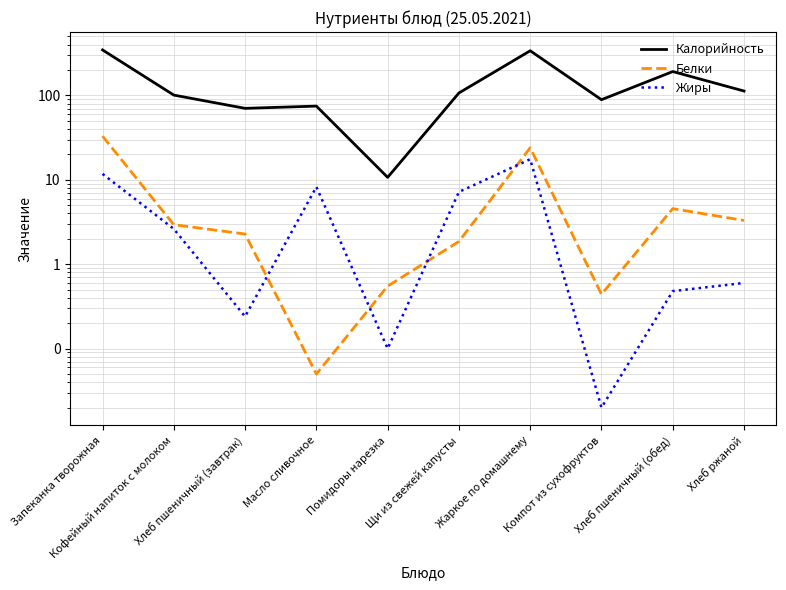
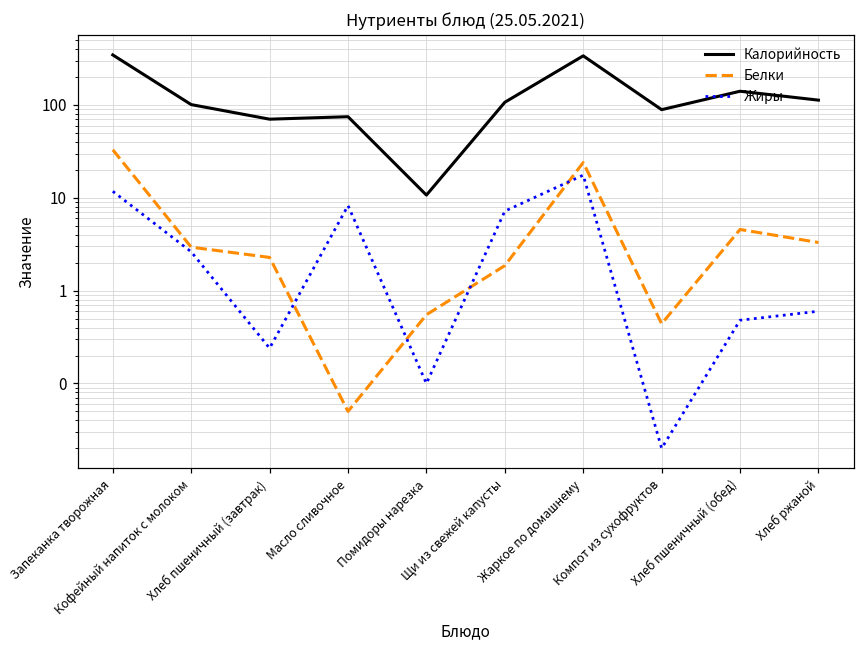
  {
    "Калорийность": {
      "Запеканка творожная": 350,
      "Кофейный напиток с молоком": 100,
      "Хлеб пшеничный (завтрак)": 70,
      "Масло сливочное": 70,
      "Помидоры нарезка": 11,
      "Щи из свежей капусты": 110,
      "Жаркое по домашнему": 340,
      "Компот из сухофруктов": 90,
-     "Хлеб пшеничный (обед)": 190,
+     "Хлеб пшеничный (обед)": 140,
      "Хлеб ржаной": 110
    },
    "Белки": {
      "Запеканка творожная": 33,
      "Кофейный напиток с молоком": 3,
      "Хлеб пшеничный (завтрак)": 2.3,
      "Масло сливочное": 0.05,
      "Помидоры нарезка": 0.6,
      "Щи из свежей капусты": 1.9,
      "Жаркое по домашнему": 24,
      "Компот из сухофруктов": 0.4,
      "Хлеб пшеничный (обед)": 5,
      "Хлеб ржаной": 3.3
    },
    "Жиры": {
      "Запеканка творожная": 12,
      "Кофейный напиток с молоком": 2.6,
      "Хлеб пшеничный (завтрак)": 0.24,
      "Масло сливочное": 8,
      "Помидоры нарезка": 0.10,
      "Щи из свежей капусты": 7,
      "Жаркое по домашнему": 18,
      "Компот из сухофруктов": 0.020,
      "Хлеб пшеничный (обед)": 0.5,
      "Хлеб ржаной": 0.6
    }
  }
